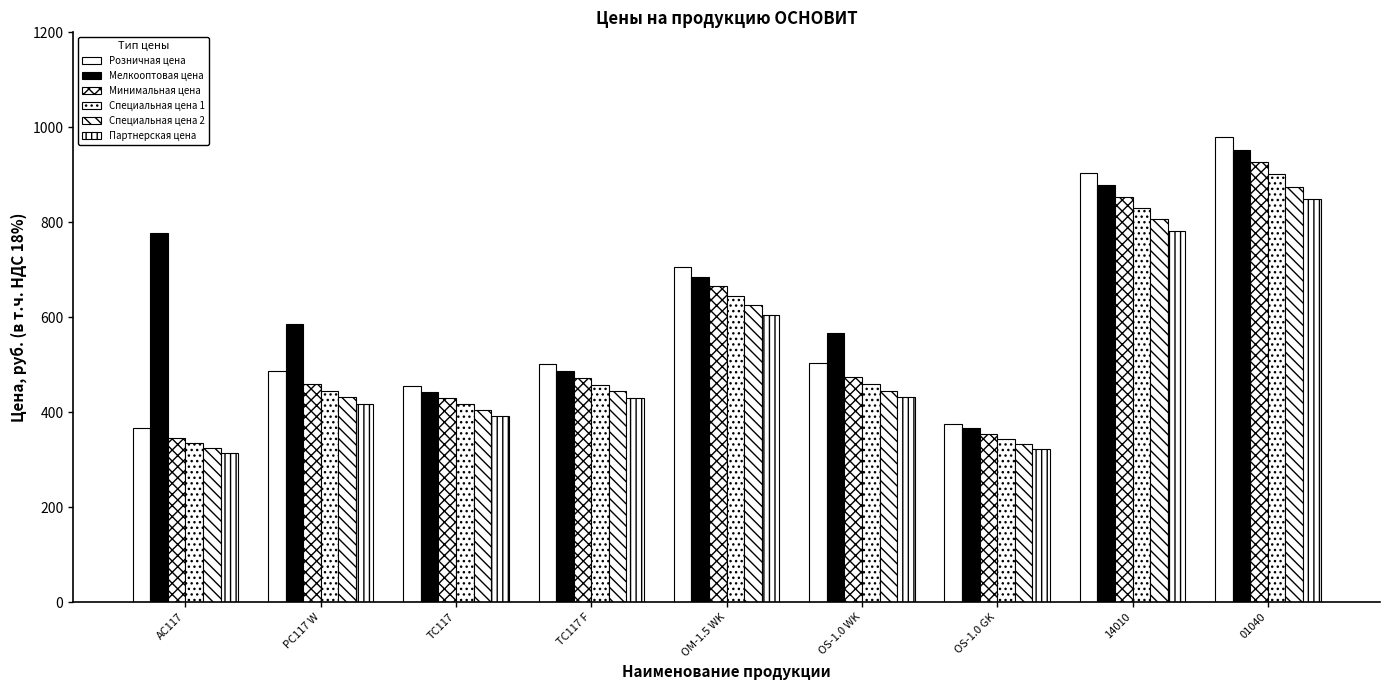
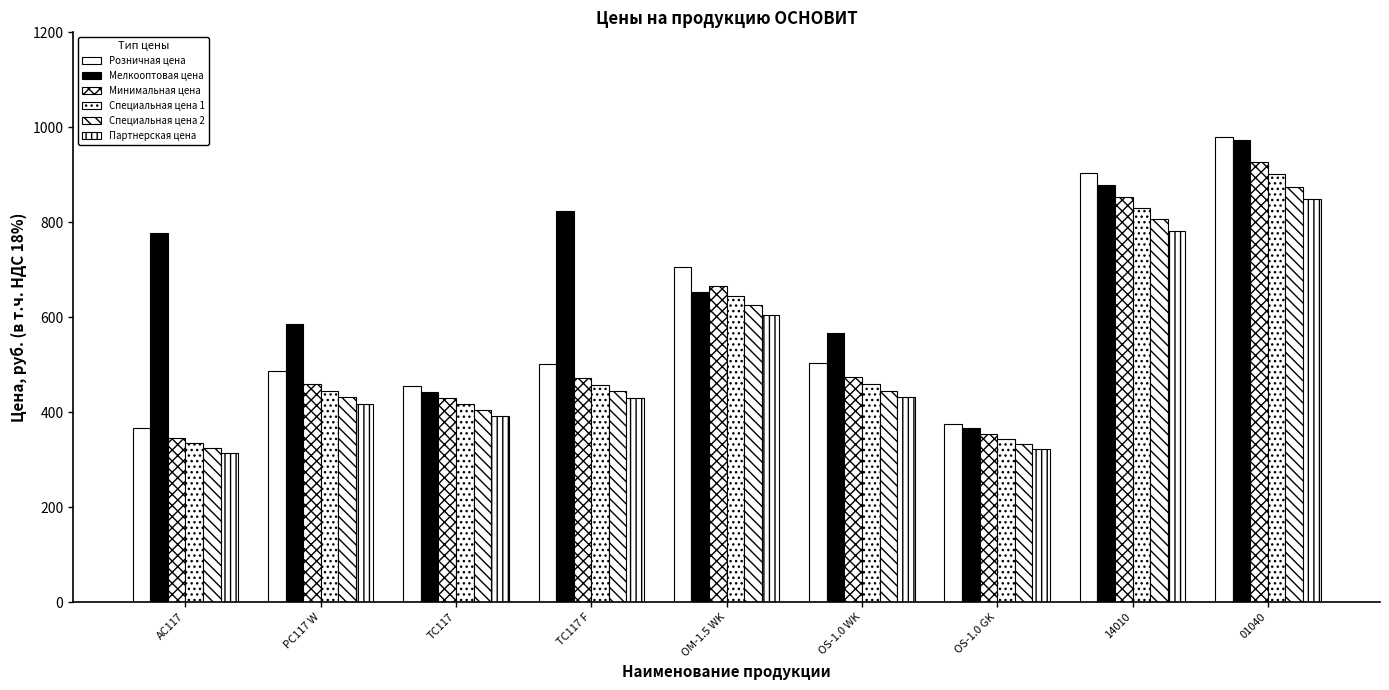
  {
    "Мелкооптовая цена": {
      "AC117": 780,
      "PC117 W": 590,
      "TC117": 440,
-     "TC117 F": 490,
-     "OM-1.5 WK": 690,
+     "TC117 F": 820,
+     "OM-1.5 WK": 650,
      "OS-1.0 WK": 570,
      "OS-1.0 GK": 370,
      "14010": 880,
-     "01040": 950
+     "01040": 970
    }
  }
